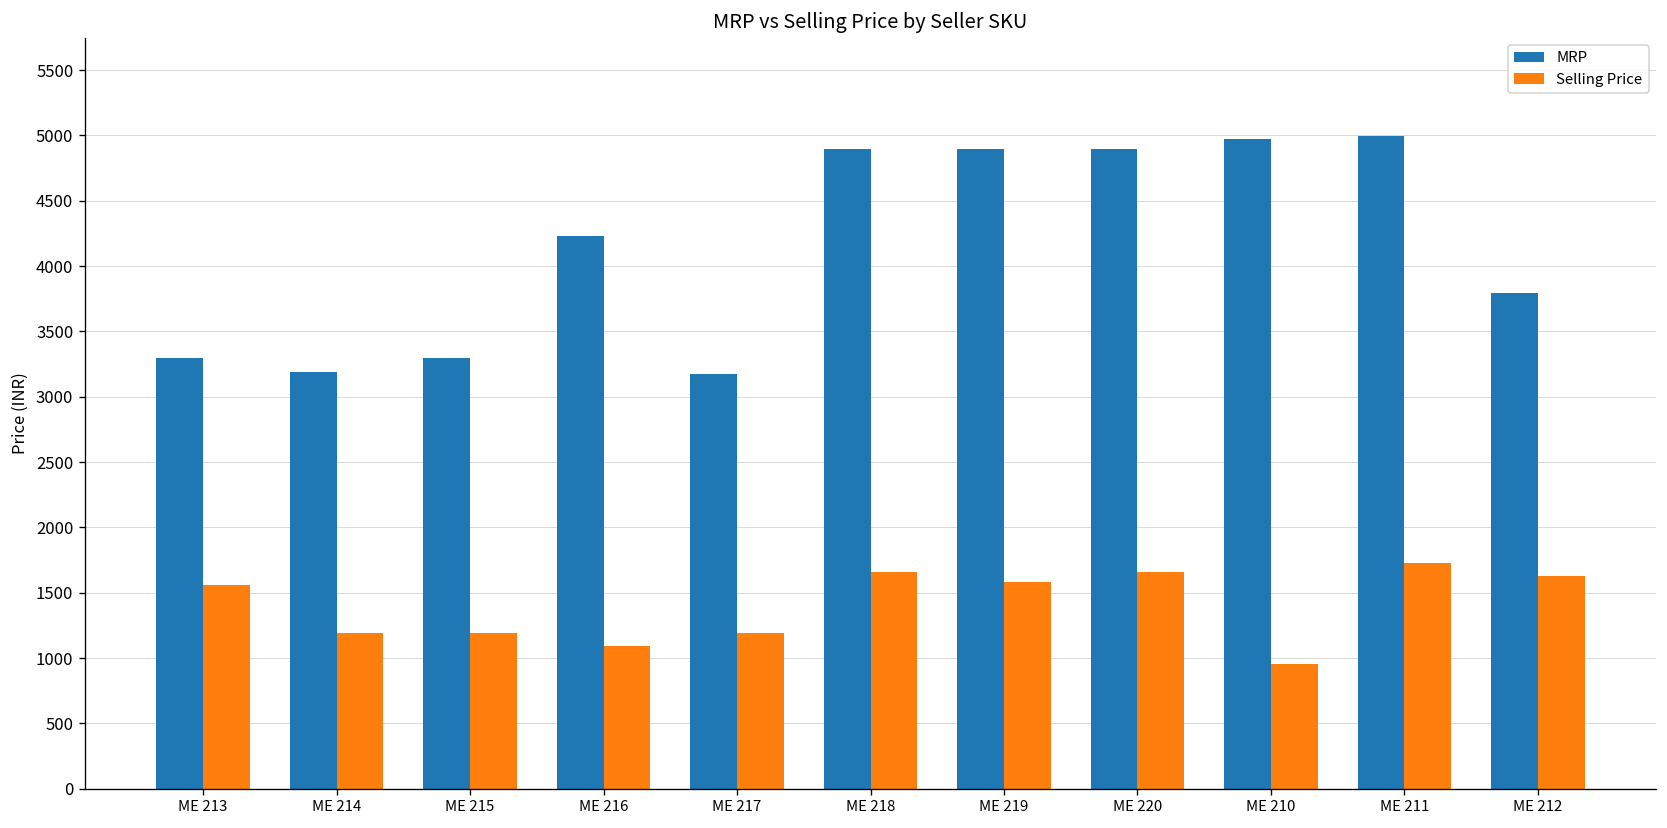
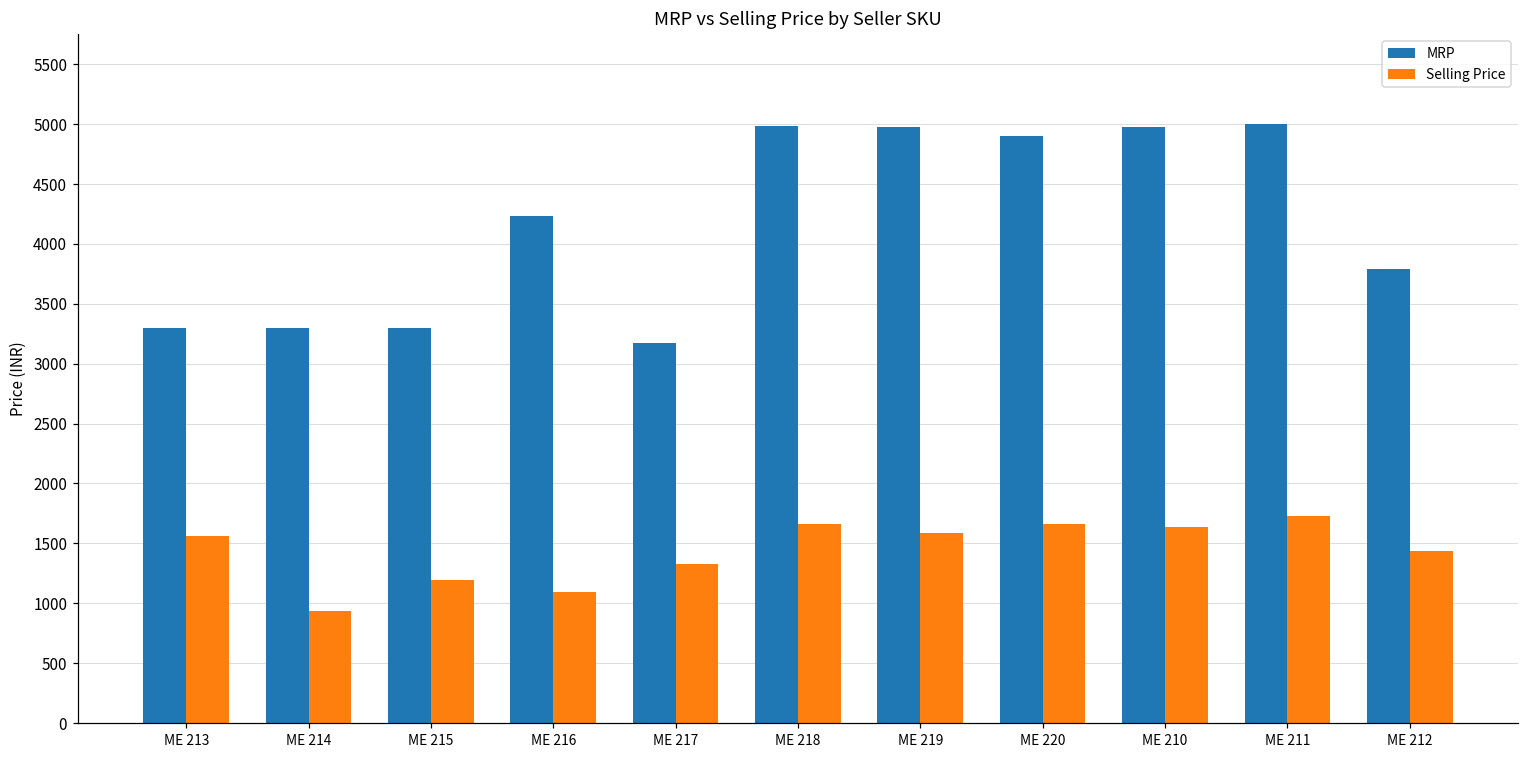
  {
    "MRP": {
      "ME 213": 3300,
-     "ME 214": 3190,
+     "ME 214": 3300,
      "ME 215": 3300,
      "ME 216": 4230,
      "ME 217": 3170,
-     "ME 218": 4900,
-     "ME 219": 4900,
+     "ME 218": 4990,
+     "ME 219": 4980,
      "ME 220": 4900,
      "ME 210": 4980,
      "ME 211": 5000,
      "ME 212": 3790
    },
    "Selling Price": {
      "ME 213": 1560,
-     "ME 214": 1190,
+     "ME 214": 930,
      "ME 215": 1190,
      "ME 216": 1100,
-     "ME 217": 1190,
+     "ME 217": 1330,
      "ME 218": 1660,
      "ME 219": 1590,
      "ME 220": 1660,
-     "ME 210": 960,
+     "ME 210": 1640,
      "ME 211": 1730,
-     "ME 212": 1630
+     "ME 212": 1440
    }
  }
